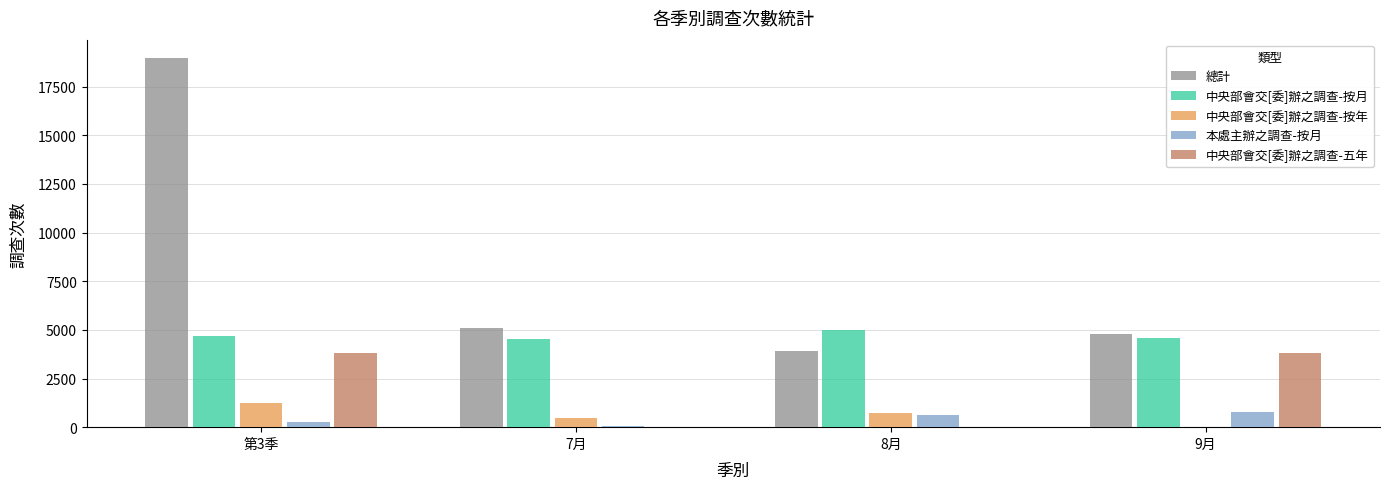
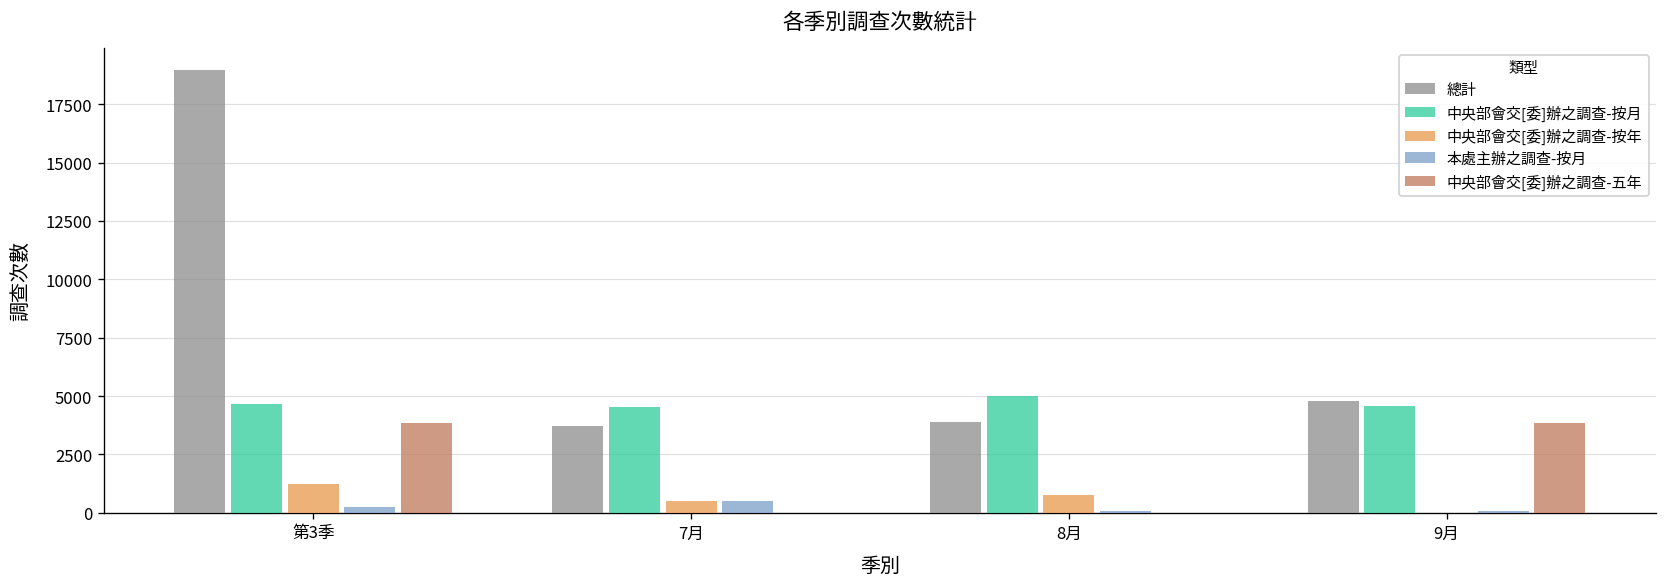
  {
    "總計": {
      "第3季": 19000,
-     "7月": 5100,
+     "7月": 3700,
      "8月": 3900,
      "9月": 4800
    },
    "中央部會交[委]辦之調查-按月": {
      "第3季": 4700,
      "7月": 4500,
      "8月": 5000,
      "9月": 4600
    },
    "本處主辦之調查-按月": {
      "第3季": 300,
-     "7月": 100,
-     "8月": 600,
-     "9月": 800
+     "7月": 500,
+     "8月": 100,
+     "9月": 100
    }
  }
